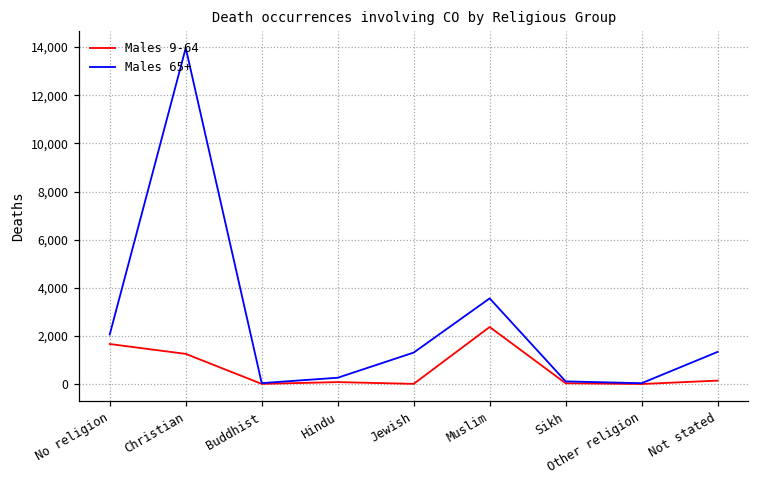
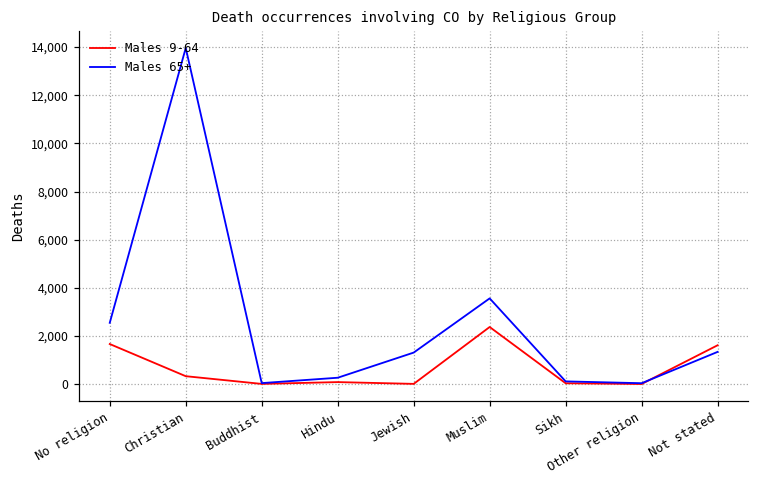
  {
    "Males 9-64": {
      "No religion": "1,700",
-     "Christian": "1,300",
+     "Christian": "300",
      "Hindu": "100",
      "Jewish": "0",
      "Muslim": "2,400",
-     "Not stated": "200"
+     "Not stated": "1,600"
    },
    "Males 65+": {
-     "No religion": "2,100",
+     "No religion": "2,600",
      "Christian": "14,000",
      "Hindu": "300",
      "Jewish": "1,300",
      "Muslim": "3,600",
      "Not stated": "1,300"
    }
  }
